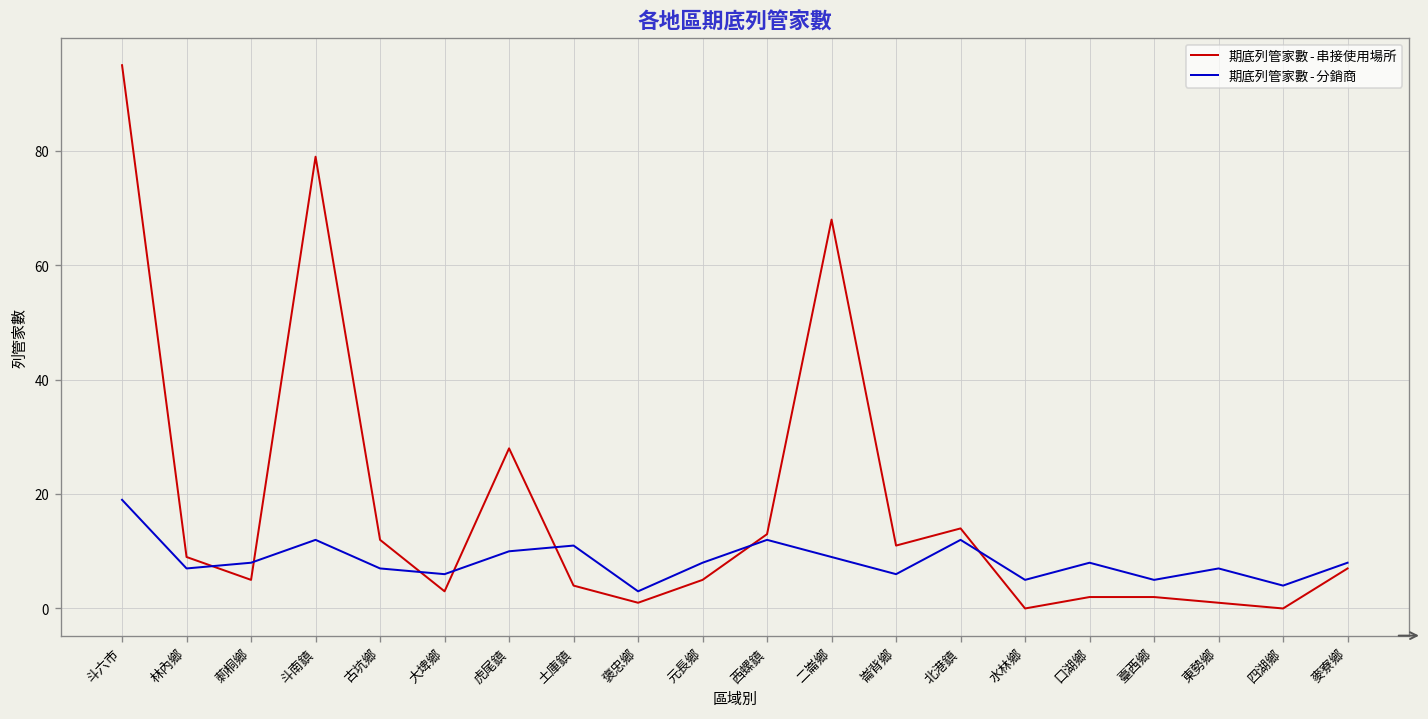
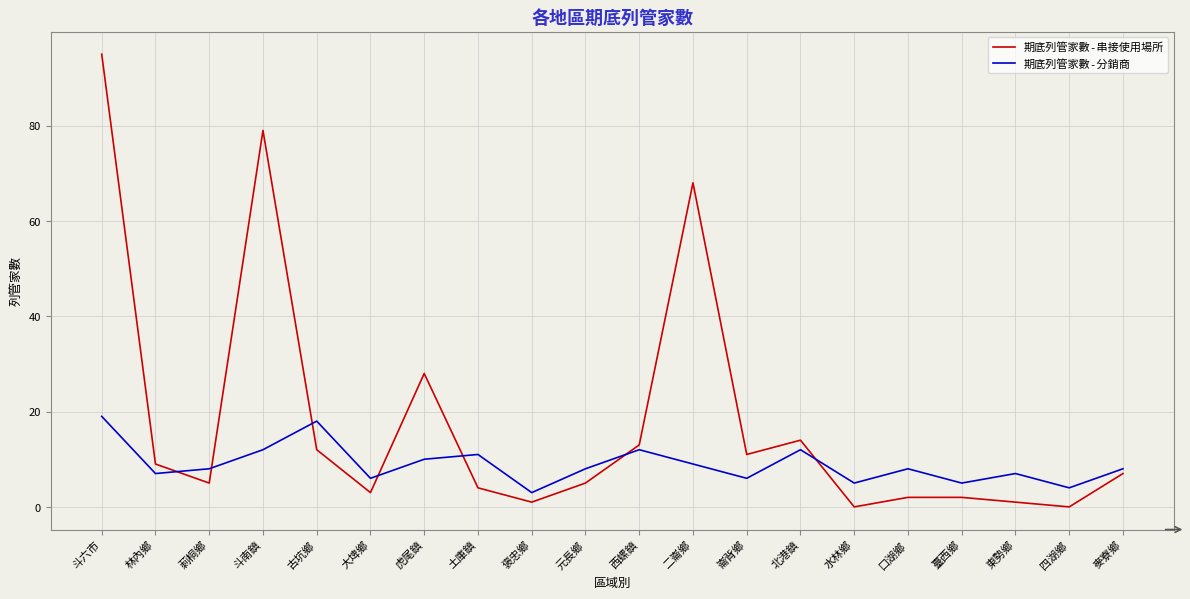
  {
    "期底列管家數-串接使用場所": {
      "斗六市": 95,
      "林內鄉": 9,
      "莿桐鄉": 5,
      "斗南鎮": 79,
      "古坑鄉": 12,
      "大埤鄉": 3,
      "虎尾鎮": 28,
      "土庫鎮": 4,
      "褒忠鄉": 1,
      "元長鄉": 5,
      "西螺鎮": 13,
      "二崙鄉": 68,
      "崙背鄉": 11,
      "北港鎮": 14,
      "水林鄉": 0,
      "口湖鄉": 2,
      "臺西鄉": 2,
      "東勢鄉": 1,
      "四湖鄉": 0,
      "麥寮鄉": 7
    },
    "期底列管家數-分銷商": {
      "斗六市": 19,
      "林內鄉": 7,
      "莿桐鄉": 8,
      "斗南鎮": 12,
-     "古坑鄉": 7,
+     "古坑鄉": 18,
      "大埤鄉": 6,
      "虎尾鎮": 10,
      "土庫鎮": 11,
      "褒忠鄉": 3,
      "元長鄉": 8,
      "西螺鎮": 12,
      "二崙鄉": 9,
      "崙背鄉": 6,
      "北港鎮": 12,
      "水林鄉": 5,
      "口湖鄉": 8,
      "臺西鄉": 5,
      "東勢鄉": 7,
      "四湖鄉": 4,
      "麥寮鄉": 8
    }
  }
